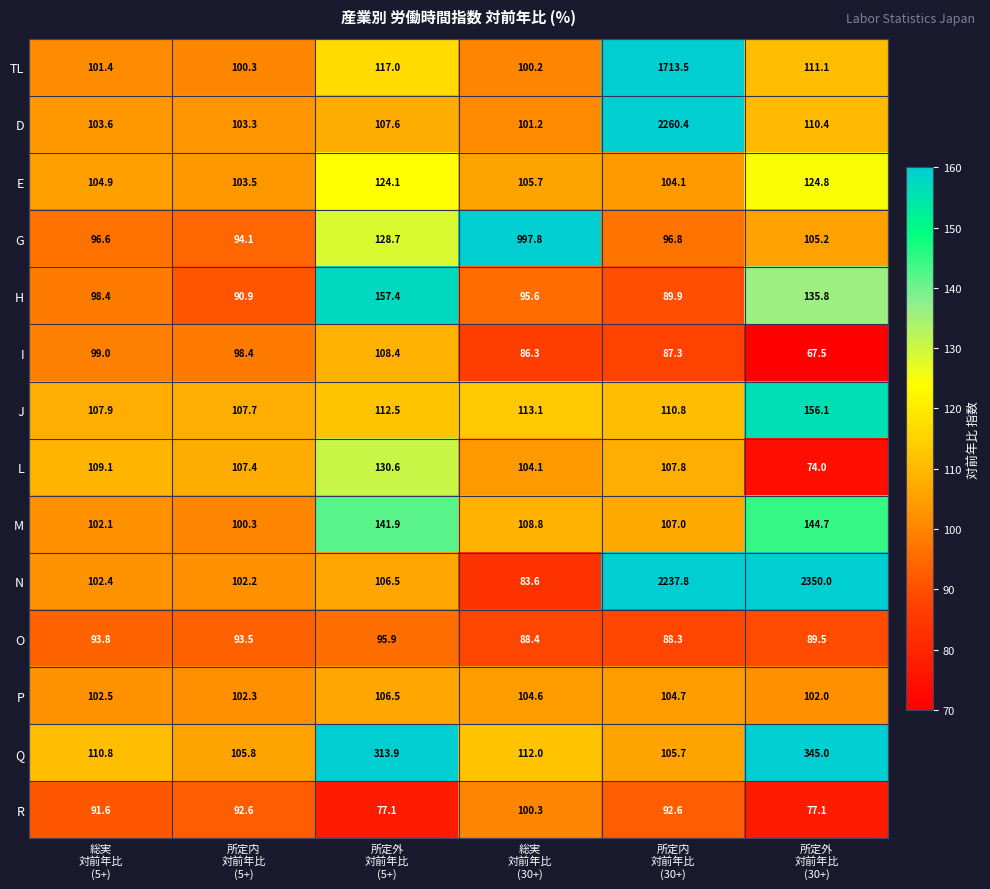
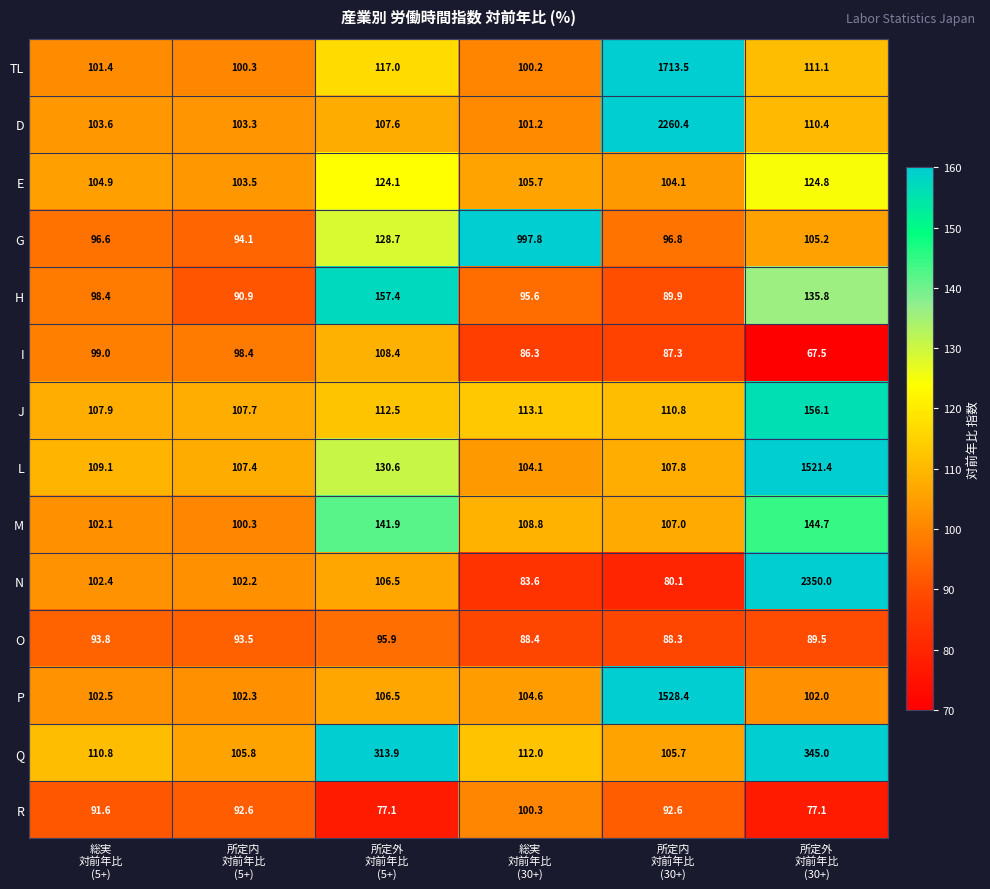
  {
    "TL": {
      "総実 対前年比 (5+)": 101.4,
      "所定内 対前年比 (5+)": 100.3,
      "所定外 対前年比 (5+)": 117.0,
      "総実 対前年比 (30+)": 100.2,
      "所定内 対前年比 (30+)": 1713.5,
      "所定外 対前年比 (30+)": 111.1
    },
    "D": {
      "総実 対前年比 (5+)": 103.6,
      "所定内 対前年比 (5+)": 103.3,
      "所定外 対前年比 (5+)": 107.6,
      "総実 対前年比 (30+)": 101.2,
      "所定内 対前年比 (30+)": 2260.4,
      "所定外 対前年比 (30+)": 110.4
    },
    "E": {
      "総実 対前年比 (5+)": 104.9,
      "所定内 対前年比 (5+)": 103.5,
      "所定外 対前年比 (5+)": 124.1,
      "総実 対前年比 (30+)": 105.7,
      "所定内 対前年比 (30+)": 104.1,
      "所定外 対前年比 (30+)": 124.8
    },
    "G": {
      "総実 対前年比 (5+)": 96.6,
      "所定内 対前年比 (5+)": 94.1,
      "所定外 対前年比 (5+)": 128.7,
      "総実 対前年比 (30+)": 997.8,
      "所定内 対前年比 (30+)": 96.8,
      "所定外 対前年比 (30+)": 105.2
    },
    "H": {
      "総実 対前年比 (5+)": 98.4,
      "所定内 対前年比 (5+)": 90.9,
      "所定外 対前年比 (5+)": 157.4,
      "総実 対前年比 (30+)": 95.6,
      "所定内 対前年比 (30+)": 89.9,
      "所定外 対前年比 (30+)": 135.8
    },
    "I": {
      "総実 対前年比 (5+)": 99.0,
      "所定内 対前年比 (5+)": 98.4,
      "所定外 対前年比 (5+)": 108.4,
      "総実 対前年比 (30+)": 86.3,
      "所定内 対前年比 (30+)": 87.3,
      "所定外 対前年比 (30+)": 67.5
    },
    "J": {
      "総実 対前年比 (5+)": 107.9,
      "所定内 対前年比 (5+)": 107.7,
      "所定外 対前年比 (5+)": 112.5,
      "総実 対前年比 (30+)": 113.1,
      "所定内 対前年比 (30+)": 110.8,
      "所定外 対前年比 (30+)": 156.1
    },
    "L": {
      "総実 対前年比 (5+)": 109.1,
      "所定内 対前年比 (5+)": 107.4,
      "所定外 対前年比 (5+)": 130.6,
      "総実 対前年比 (30+)": 104.1,
      "所定内 対前年比 (30+)": 107.8,
-     "所定外 対前年比 (30+)": 74.0
+     "所定外 対前年比 (30+)": 1521.4
    },
    "M": {
      "総実 対前年比 (5+)": 102.1,
      "所定内 対前年比 (5+)": 100.3,
      "所定外 対前年比 (5+)": 141.9,
      "総実 対前年比 (30+)": 108.8,
      "所定内 対前年比 (30+)": 107.0,
      "所定外 対前年比 (30+)": 144.7
    },
    "N": {
      "総実 対前年比 (5+)": 102.4,
      "所定内 対前年比 (5+)": 102.2,
      "所定外 対前年比 (5+)": 106.5,
      "総実 対前年比 (30+)": 83.6,
-     "所定内 対前年比 (30+)": 2237.8,
+     "所定内 対前年比 (30+)": 80.1,
      "所定外 対前年比 (30+)": 2350.0
    },
    "O": {
      "総実 対前年比 (5+)": 93.8,
      "所定内 対前年比 (5+)": 93.5,
      "所定外 対前年比 (5+)": 95.9,
      "総実 対前年比 (30+)": 88.4,
      "所定内 対前年比 (30+)": 88.3,
      "所定外 対前年比 (30+)": 89.5
    },
    "P": {
      "総実 対前年比 (5+)": 102.5,
      "所定内 対前年比 (5+)": 102.3,
      "所定外 対前年比 (5+)": 106.5,
      "総実 対前年比 (30+)": 104.6,
-     "所定内 対前年比 (30+)": 104.7,
+     "所定内 対前年比 (30+)": 1528.4,
      "所定外 対前年比 (30+)": 102.0
    },
    "Q": {
      "総実 対前年比 (5+)": 110.8,
      "所定内 対前年比 (5+)": 105.8,
      "所定外 対前年比 (5+)": 313.9,
      "総実 対前年比 (30+)": 112.0,
      "所定内 対前年比 (30+)": 105.7,
      "所定外 対前年比 (30+)": 345.0
    },
    "R": {
      "総実 対前年比 (5+)": 91.6,
      "所定内 対前年比 (5+)": 92.6,
      "所定外 対前年比 (5+)": 77.1,
      "総実 対前年比 (30+)": 100.3,
      "所定内 対前年比 (30+)": 92.6,
      "所定外 対前年比 (30+)": 77.1
    }
  }
